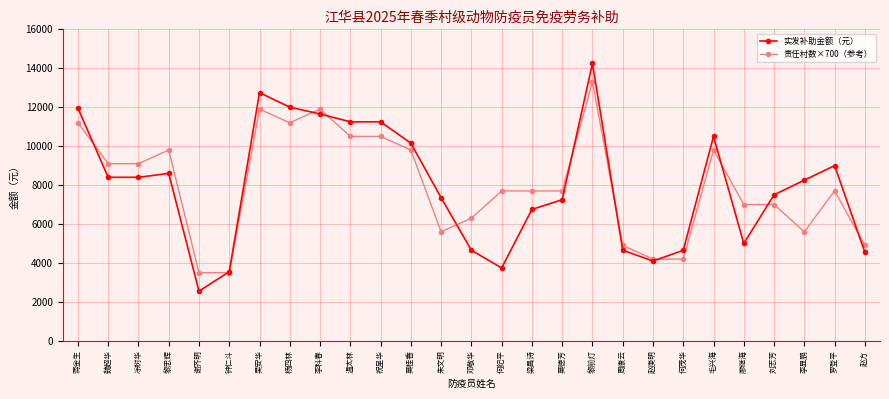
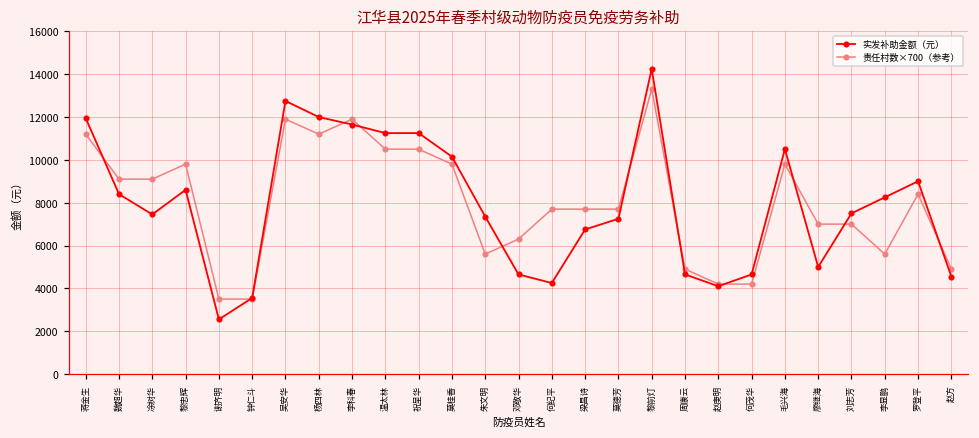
  {
    "实发补助金额（元）": {
      "蒋金生": 12000,
      "魏超华": 8400,
-     "凃树华": 8400,
+     "凃树华": 7500,
      "黎忠辉": 8600,
      "谢齐明": 2600,
      "吴安华": 12800,
      "杨四林": 12000,
      "李科春": 11700,
      "温太林": 11300,
      "祝呈华": 11300,
      "莫桂香": 10200,
      "朱文明": 7400,
      "邓敬华": 4700,
-     "何纪平": 3700,
+     "何纪平": 4300,
      "梁昌诗": 6800,
      "莫德芳": 7300,
      "黎前灯": 14300,
      "周康云": 4700,
      "何茂华": 4700,
      "毛兴海": 10500,
      "廖继海": 5000,
      "刘志芳": 7500,
      "李显鹏": 8300,
      "罗登平": 9000,
      "赵方": 4600
    },
    "责任村数×700（参考）": {
      "蒋金生": 11200,
      "魏超华": 9100,
      "凃树华": 9100,
      "黎忠辉": 9800,
      "谢齐明": 3500,
      "吴安华": 11900,
      "杨四林": 11200,
      "李科春": 11900,
      "温太林": 10500,
      "祝呈华": 10500,
      "莫桂香": 9800,
      "朱文明": 5600,
      "邓敬华": 6300,
      "何纪平": 7700,
      "梁昌诗": 7700,
      "莫德芳": 7700,
      "黎前灯": 13300,
      "周康云": 4900,
      "何茂华": 4200,
      "毛兴海": 9800,
      "廖继海": 7000,
      "刘志芳": 7000,
      "李显鹏": 5600,
-     "罗登平": 7700,
+     "罗登平": 8400,
      "赵方": 4900
    }
  }
